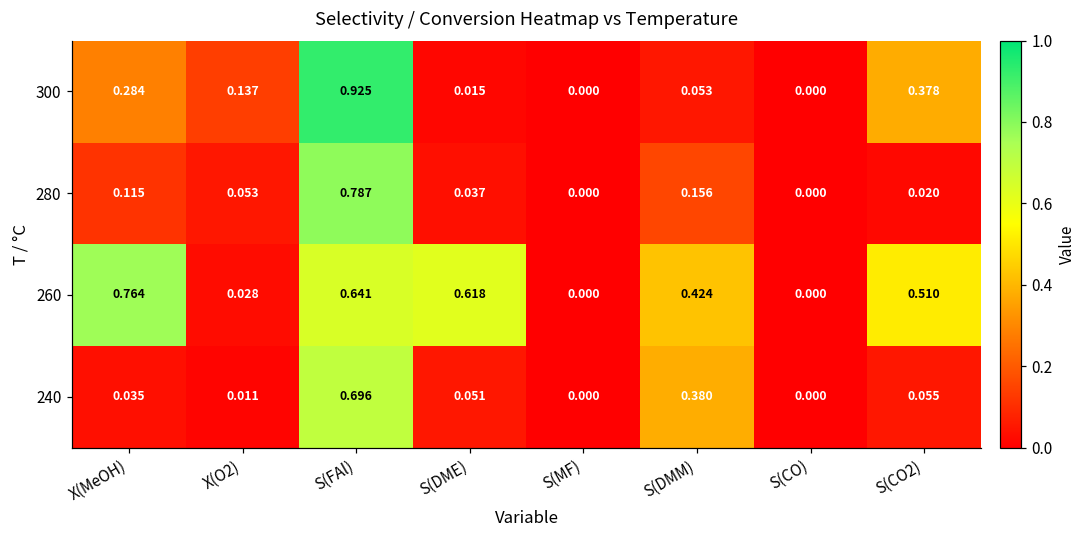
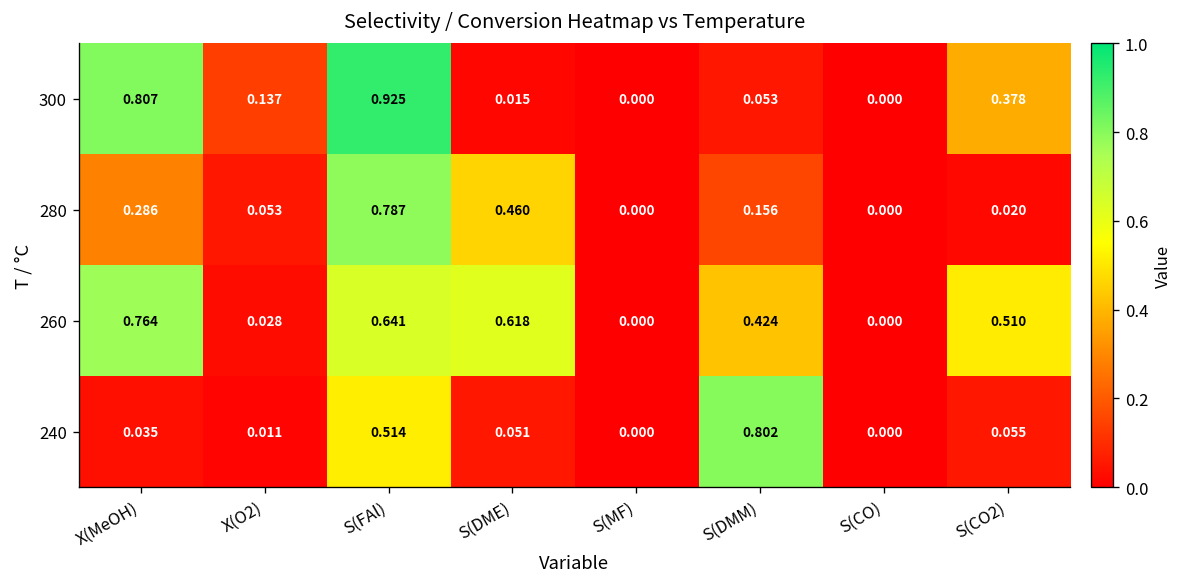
  {
    "300": {
-     "X(MeOH)": 0.284,
+     "X(MeOH)": 0.807,
      "X(O2)": 0.137,
      "S(FAl)": 0.925,
      "S(DME)": 0.015,
      "S(MF)": 0.000,
      "S(DMM)": 0.053,
      "S(CO)": 0.000,
      "S(CO2)": 0.378
    },
    "280": {
-     "X(MeOH)": 0.115,
+     "X(MeOH)": 0.286,
      "X(O2)": 0.053,
      "S(FAl)": 0.787,
-     "S(DME)": 0.037,
+     "S(DME)": 0.460,
      "S(MF)": 0.000,
      "S(DMM)": 0.156,
      "S(CO)": 0.000,
      "S(CO2)": 0.020
    },
    "260": {
      "X(MeOH)": 0.764,
      "X(O2)": 0.028,
      "S(FAl)": 0.641,
      "S(DME)": 0.618,
      "S(MF)": 0.000,
      "S(DMM)": 0.424,
      "S(CO)": 0.000,
      "S(CO2)": 0.510
    },
    "240": {
      "X(MeOH)": 0.035,
      "X(O2)": 0.011,
-     "S(FAl)": 0.696,
+     "S(FAl)": 0.514,
      "S(DME)": 0.051,
      "S(MF)": 0.000,
-     "S(DMM)": 0.380,
+     "S(DMM)": 0.802,
      "S(CO)": 0.000,
      "S(CO2)": 0.055
    }
  }
